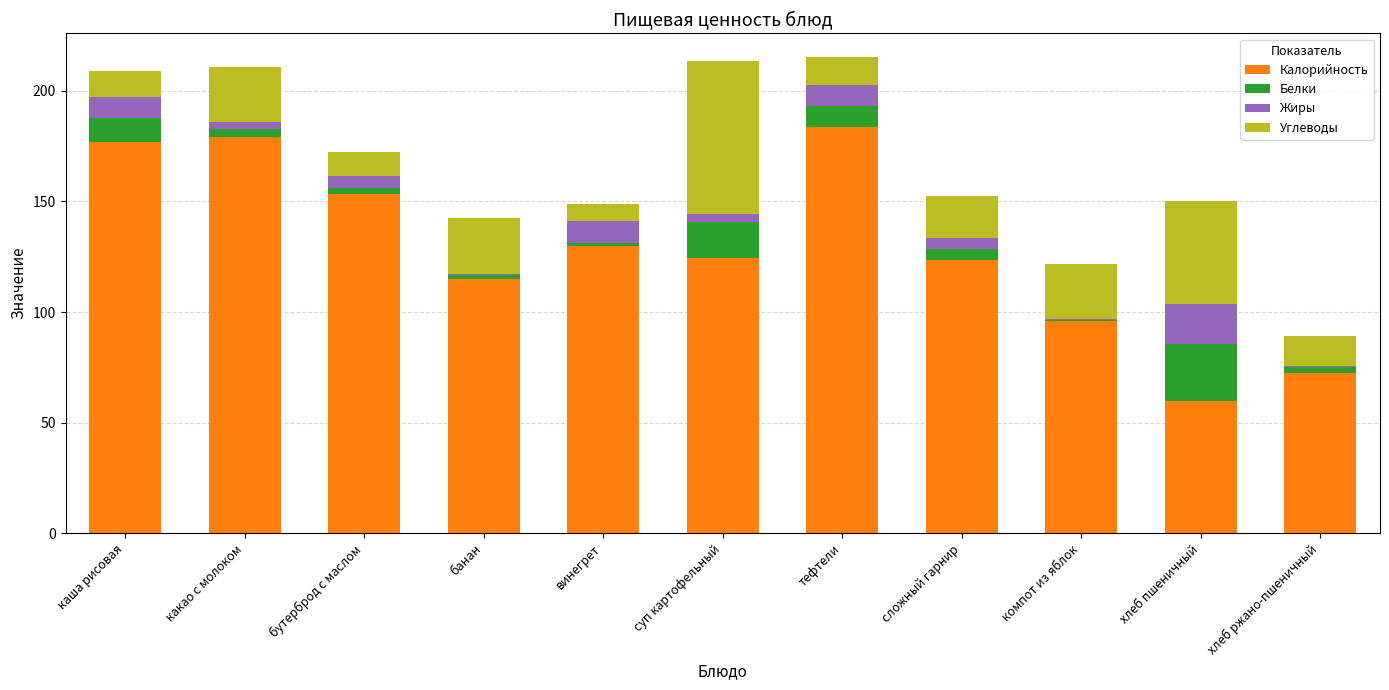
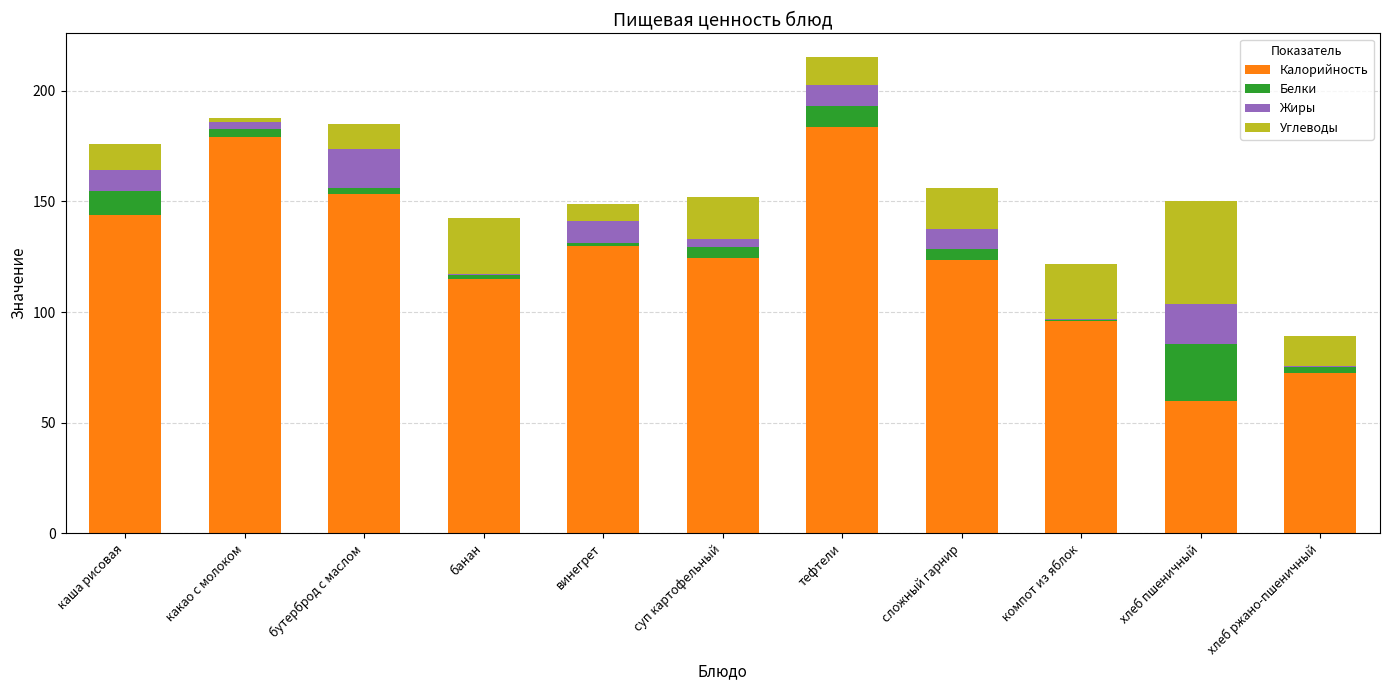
  {
    "Калорийность": {
-     "каша рисовая": 177,
+     "каша рисовая": 144,
      "какао с молоком": 179,
      "бутерброд с маслом": 154,
      "банан": 115,
      "винегрет": 130,
      "суп картофельный": 124,
      "тефтели": 184,
      "сложный гарнир": 124,
      "компот из яблок": 96,
      "хлеб пшеничный": 60,
      "хлеб ржано-пшеничный": 72
    },
    "Белки": {
      "каша рисовая": 11,
      "какао с молоком": 4,
      "бутерброд с маслом": 3,
      "банан": 2,
      "винегрет": 1,
-     "суп картофельный": 16,
+     "суп картофельный": 5,
      "тефтели": 9,
      "сложный гарнир": 5,
      "хлеб пшеничный": 26,
      "хлеб ржано-пшеничный": 3
    },
    "Жиры": {
      "каша рисовая": 10,
      "какао с молоком": 3,
-     "бутерброд с маслом": 5,
+     "бутерброд с маслом": 18,
      "винегрет": 10,
      "суп картофельный": 3,
      "тефтели": 9,
-     "сложный гарнир": 5,
+     "сложный гарнир": 9,
      "хлеб пшеничный": 18
    },
    "Углеводы": {
      "каша рисовая": 12,
-     "какао с молоком": 25,
+     "какао с молоком": 2,
      "бутерброд с маслом": 11,
      "банан": 25,
      "винегрет": 8,
-     "суп картофельный": 69,
+     "суп картофельный": 19,
      "тефтели": 13,
      "сложный гарнир": 19,
      "компот из яблок": 25,
      "хлеб пшеничный": 47,
      "хлеб ржано-пшеничный": 14
    }
  }
